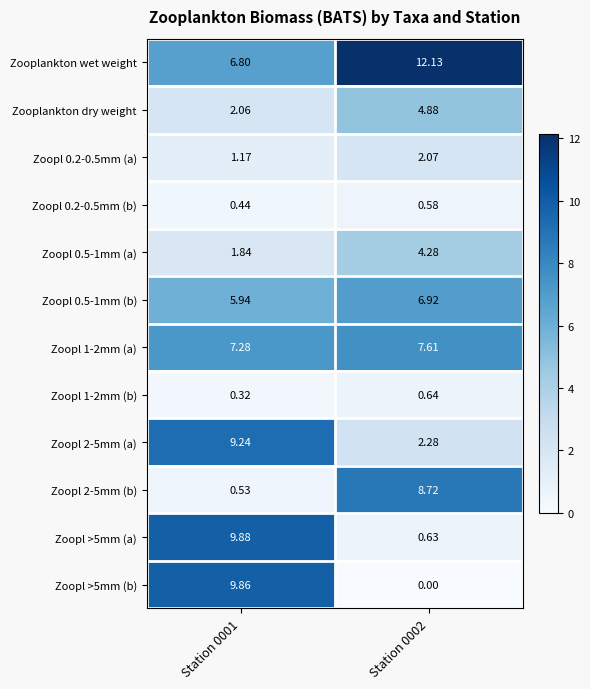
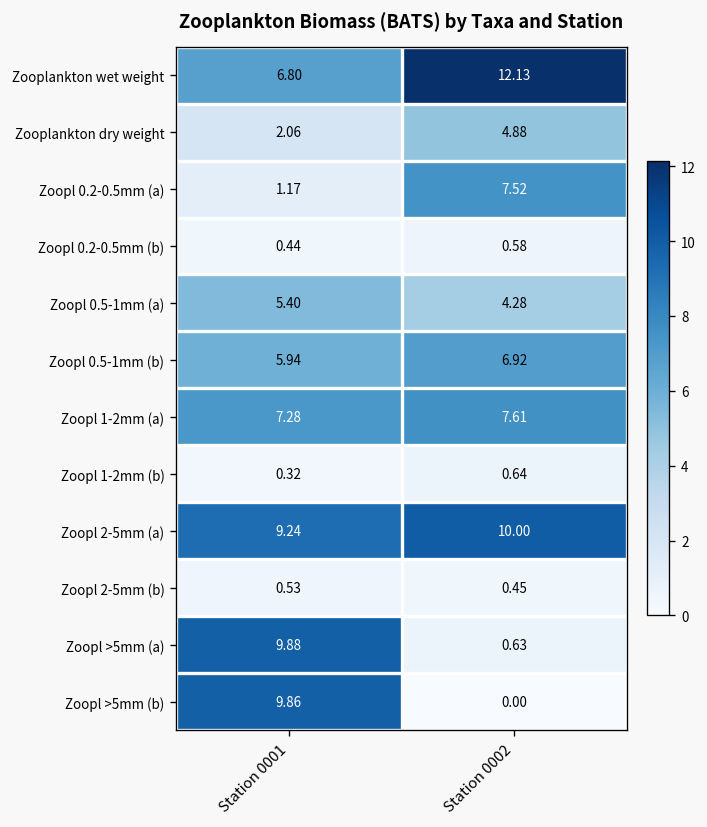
  {
    "Zooplankton wet weight": {
      "Station 0001": 6.80,
      "Station 0002": 12.13
    },
    "Zooplankton dry weight": {
      "Station 0001": 2.06,
      "Station 0002": 4.88
    },
    "Zoopl 0.2-0.5mm (a)": {
      "Station 0001": 1.17,
-     "Station 0002": 2.07
+     "Station 0002": 7.52
    },
    "Zoopl 0.2-0.5mm (b)": {
      "Station 0001": 0.44,
      "Station 0002": 0.58
    },
    "Zoopl 0.5-1mm (a)": {
-     "Station 0001": 1.84,
+     "Station 0001": 5.40,
      "Station 0002": 4.28
    },
    "Zoopl 0.5-1mm (b)": {
      "Station 0001": 5.94,
      "Station 0002": 6.92
    },
    "Zoopl 1-2mm (a)": {
      "Station 0001": 7.28,
      "Station 0002": 7.61
    },
    "Zoopl 1-2mm (b)": {
      "Station 0001": 0.32,
      "Station 0002": 0.64
    },
    "Zoopl 2-5mm (a)": {
      "Station 0001": 9.24,
-     "Station 0002": 2.28
+     "Station 0002": 10.00
    },
    "Zoopl 2-5mm (b)": {
      "Station 0001": 0.53,
-     "Station 0002": 8.72
+     "Station 0002": 0.45
    },
    "Zoopl >5mm (a)": {
      "Station 0001": 9.88,
      "Station 0002": 0.63
    },
    "Zoopl >5mm (b)": {
      "Station 0001": 9.86,
      "Station 0002": 0.00
    }
  }
